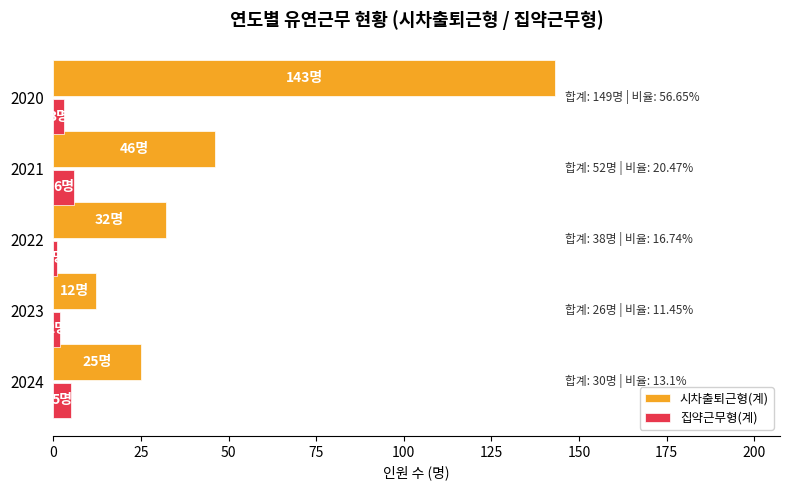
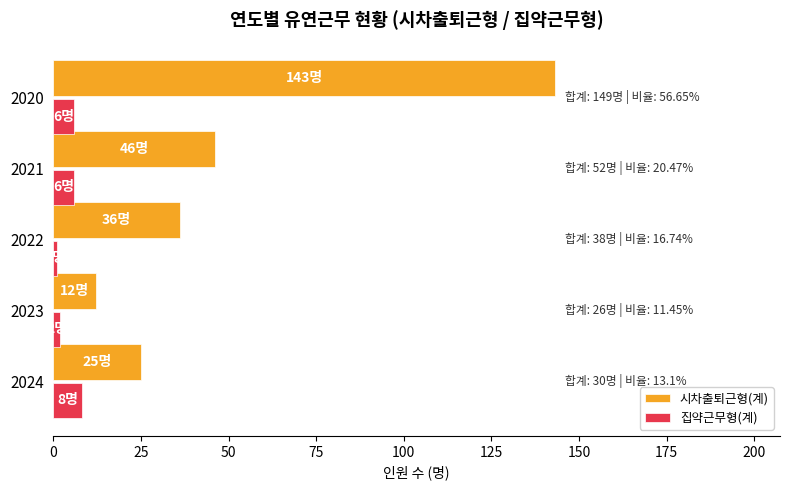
  {
    "시차출퇴근형(계)": {
      "2020": "143명",
      "2021": "46명",
-     "2022": "32명",
+     "2022": "36명",
      "2023": "12명",
      "2024": "25명"
    },
    "집약근무형(계)": {
-     "2020": "3",
+     "2020": "6",
      "2021": "6명",
-     "2024": "5명"
+     "2024": "8명"
    }
  }
